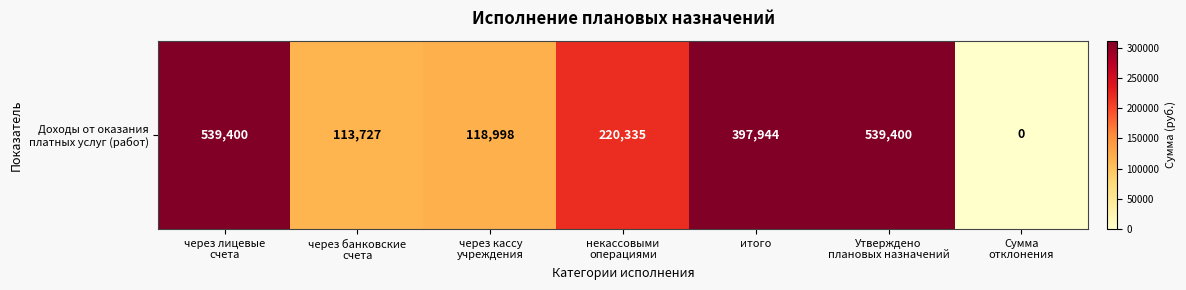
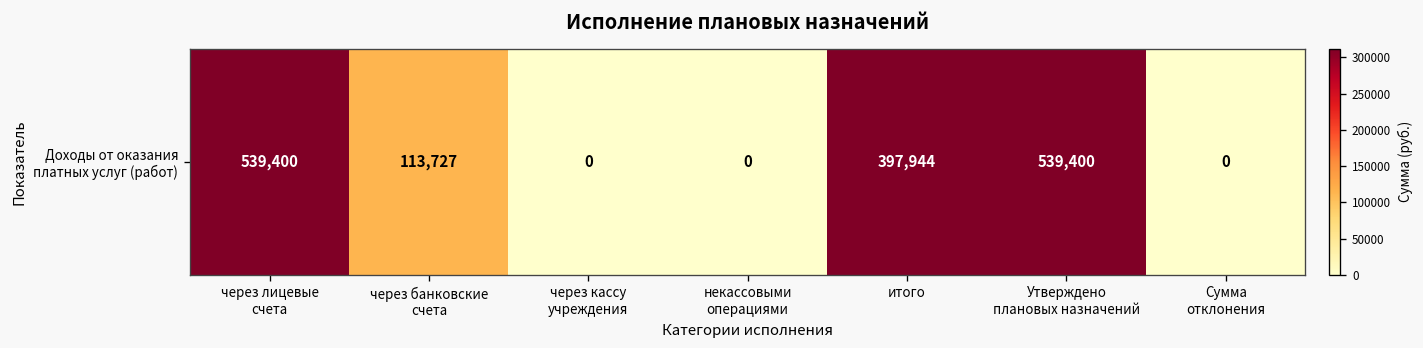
  {
    "Доходы от оказания платных услуг (работ)": {
      "через лицевые счета": "539,400",
      "через банковские счета": "113,727",
-     "через кассу учреждения": "118,998",
-     "некассовыми операциями": "220,335",
+     "через кассу учреждения": "0",
+     "некассовыми операциями": "0",
      "итого": "397,944",
      "Утверждено плановых назначений": "539,400",
      "Сумма отклонения": "0"
    }
  }
